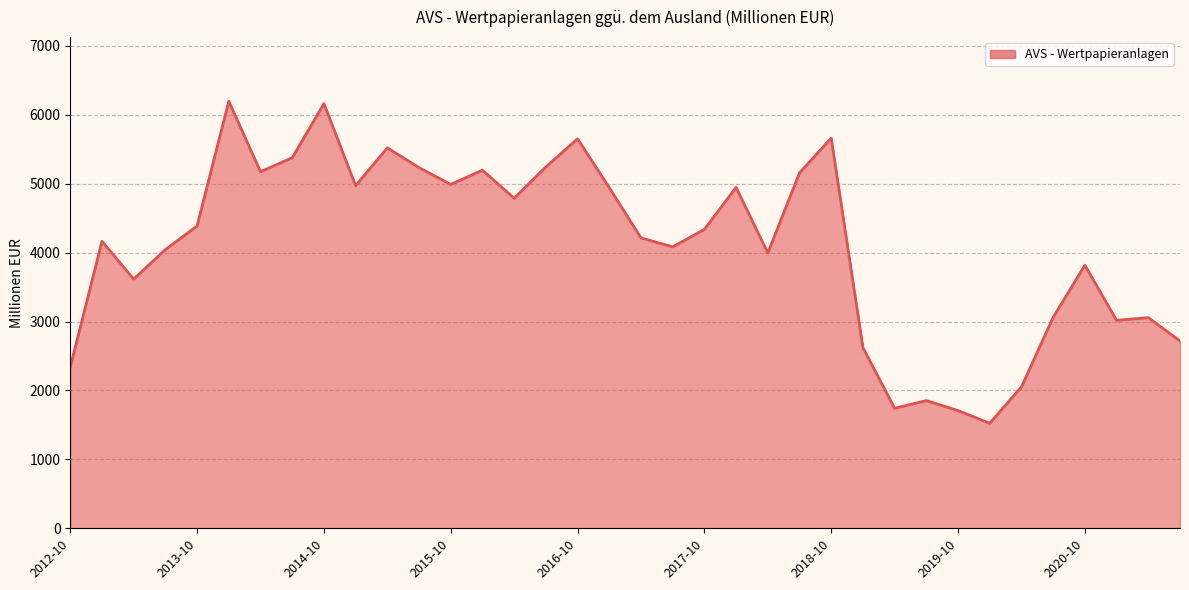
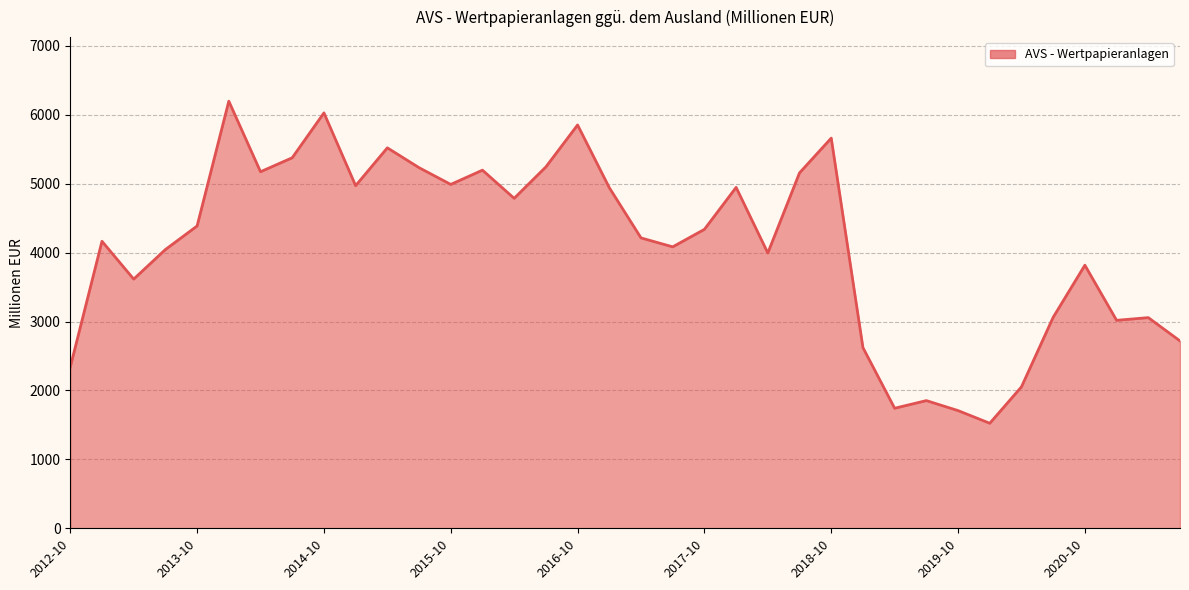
  {
    "2012-10": 2300,
    "2013-10": 4400,
-   "2014-10": 6200,
+   "2014-10": 6000,
    "2015-10": 5000,
-   "2016-10": 5700,
+   "2016-10": 5900,
    "2017-10": 4300,
    "2018-10": 5700,
    "2019-10": 1700,
    "2020-10": 3800
  }
